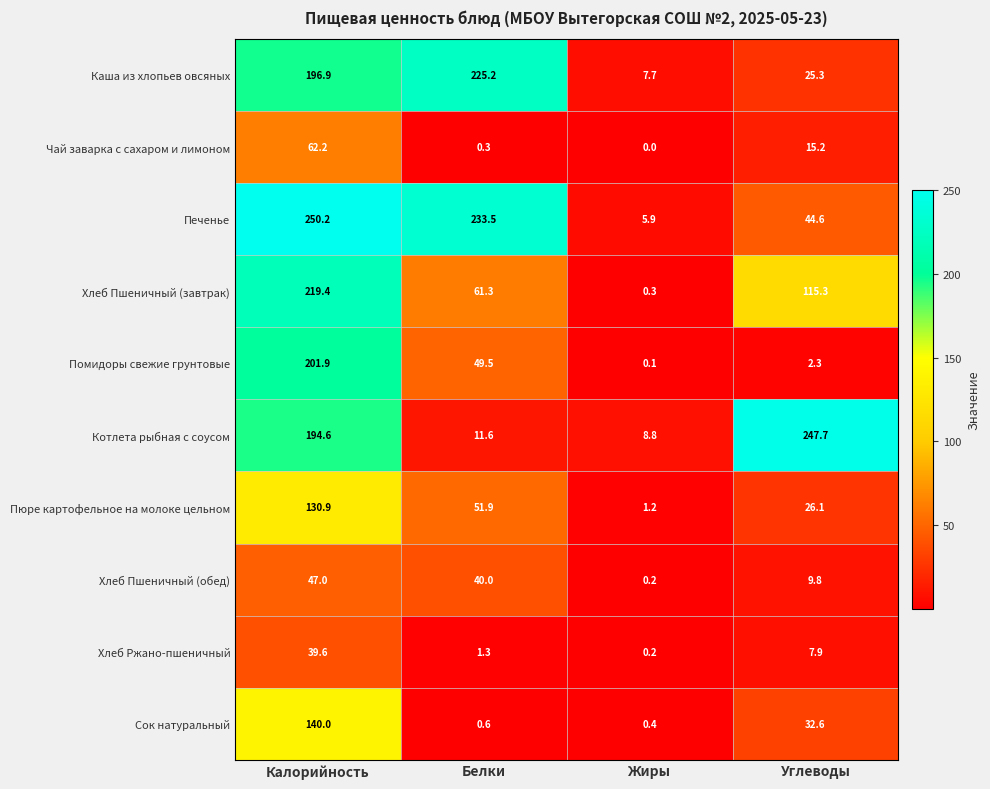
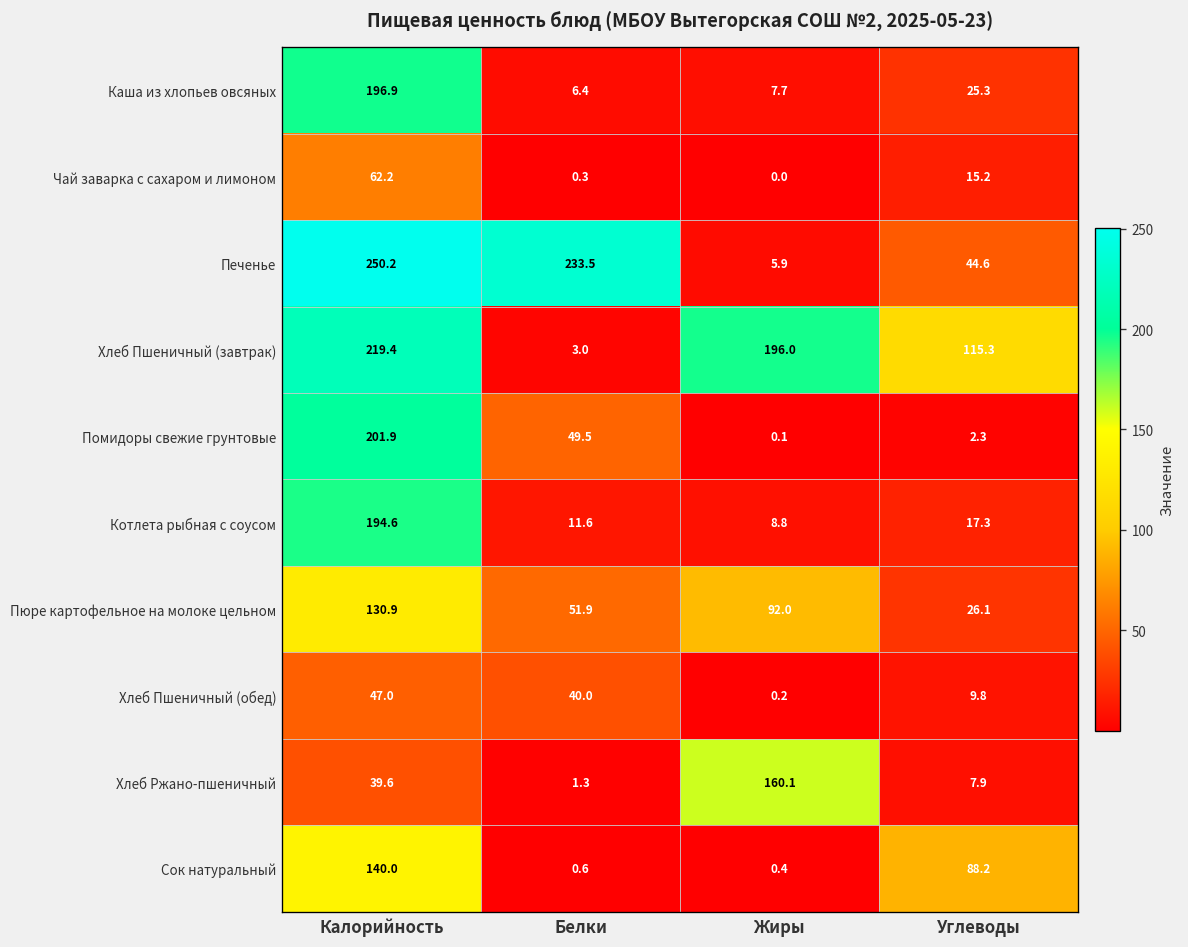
  {
    "Каша из хлопьев овсяных": {
      "Калорийность": 196.9,
-     "Белки": 225.2,
+     "Белки": 6.4,
      "Жиры": 7.7,
      "Углеводы": 25.3
    },
    "Чай заварка с сахаром и лимоном": {
      "Калорийность": 62.2,
      "Белки": 0.3,
      "Жиры": 0.0,
      "Углеводы": 15.2
    },
    "Печенье": {
      "Калорийность": 250.2,
      "Белки": 233.5,
      "Жиры": 5.9,
      "Углеводы": 44.6
    },
    "Хлеб Пшеничный (завтрак)": {
      "Калорийность": 219.4,
-     "Белки": 61.3,
-     "Жиры": 0.3,
+     "Белки": 3.0,
+     "Жиры": 196.0,
      "Углеводы": 115.3
    },
    "Помидоры свежие грунтовые": {
      "Калорийность": 201.9,
      "Белки": 49.5,
      "Жиры": 0.1,
      "Углеводы": 2.3
    },
    "Котлета рыбная с соусом": {
      "Калорийность": 194.6,
      "Белки": 11.6,
      "Жиры": 8.8,
-     "Углеводы": 247.7
+     "Углеводы": 17.3
    },
    "Пюре картофельное на молоке цельном": {
      "Калорийность": 130.9,
      "Белки": 51.9,
-     "Жиры": 1.2,
+     "Жиры": 92.0,
      "Углеводы": 26.1
    },
    "Хлеб Пшеничный (обед)": {
      "Калорийность": 47.0,
      "Белки": 40.0,
      "Жиры": 0.2,
      "Углеводы": 9.8
    },
    "Хлеб Ржано-пшеничный": {
      "Калорийность": 39.6,
      "Белки": 1.3,
-     "Жиры": 0.2,
+     "Жиры": 160.1,
      "Углеводы": 7.9
    },
    "Сок натуральный": {
      "Калорийность": 140.0,
      "Белки": 0.6,
      "Жиры": 0.4,
-     "Углеводы": 32.6
+     "Углеводы": 88.2
    }
  }
